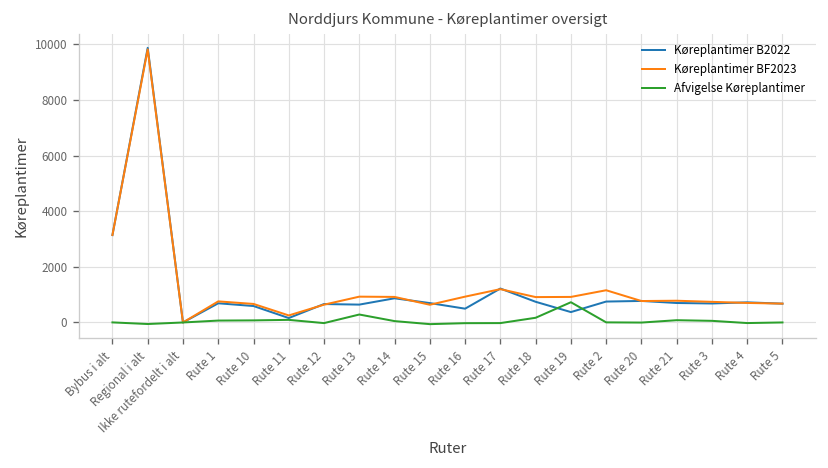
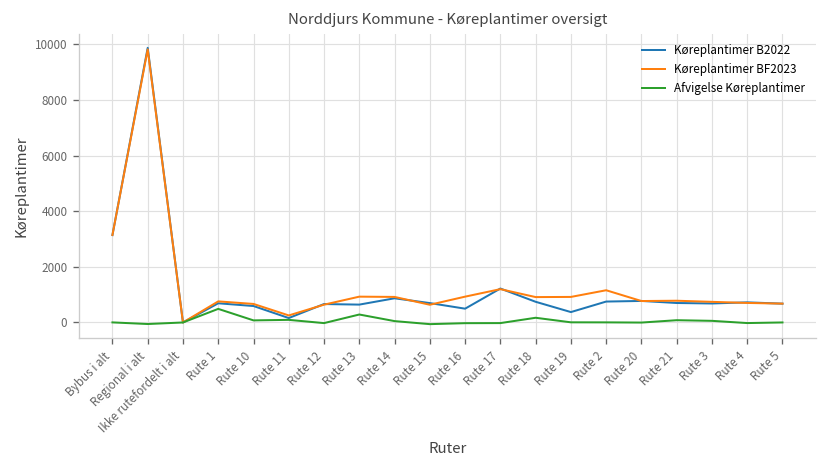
  {
    "Køreplantimer B2022": {
      "Rute 13": 600,
      "Rute 16": 500,
      "Rute 18": 700,
      "Rute 19": 400,
      "Rute 2": 800
    },
    "Køreplantimer BF2023": {
      "Rute 13": 900,
      "Rute 16": 900,
      "Rute 18": 900,
      "Rute 19": 900,
      "Rute 2": 1200
    },
    "Afvigelse Køreplantimer": {
      "Bybus i alt": 0,
      "Regional i alt": -100,
-     "Rute 1": 100,
+     "Rute 1": 500,
      "Rute 10": 100,
      "Rute 12": 0,
      "Rute 13": 300,
      "Rute 14": 0,
      "Rute 15": -100,
      "Rute 16": 0,
      "Rute 17": 0,
      "Rute 18": 200,
-     "Rute 19": 700,
+     "Rute 19": 0,
      "Rute 2": 0,
      "Rute 20": 0,
      "Rute 21": 100,
      "Rute 3": 100,
      "Rute 4": 0,
      "Rute 5": 0
    }
  }
